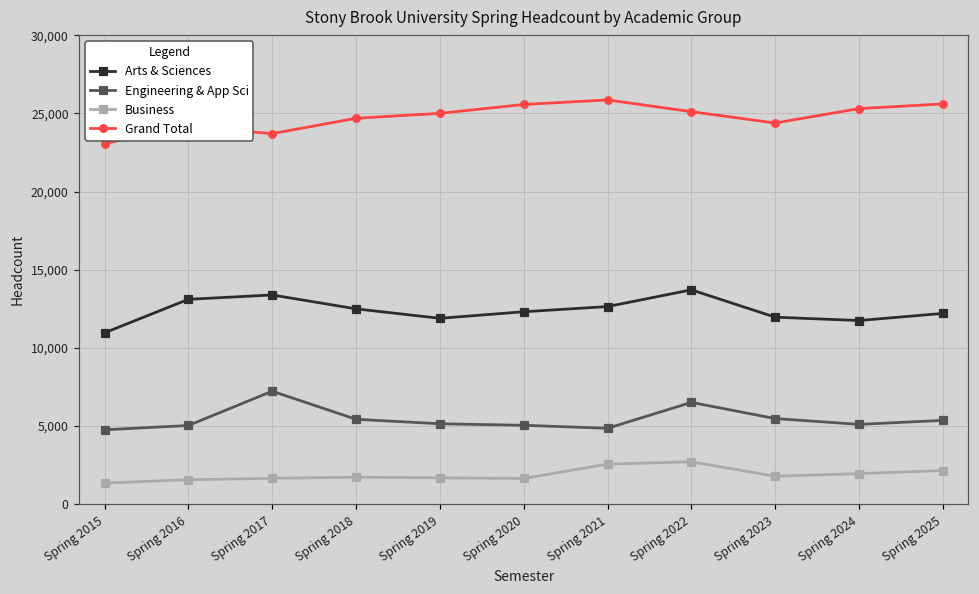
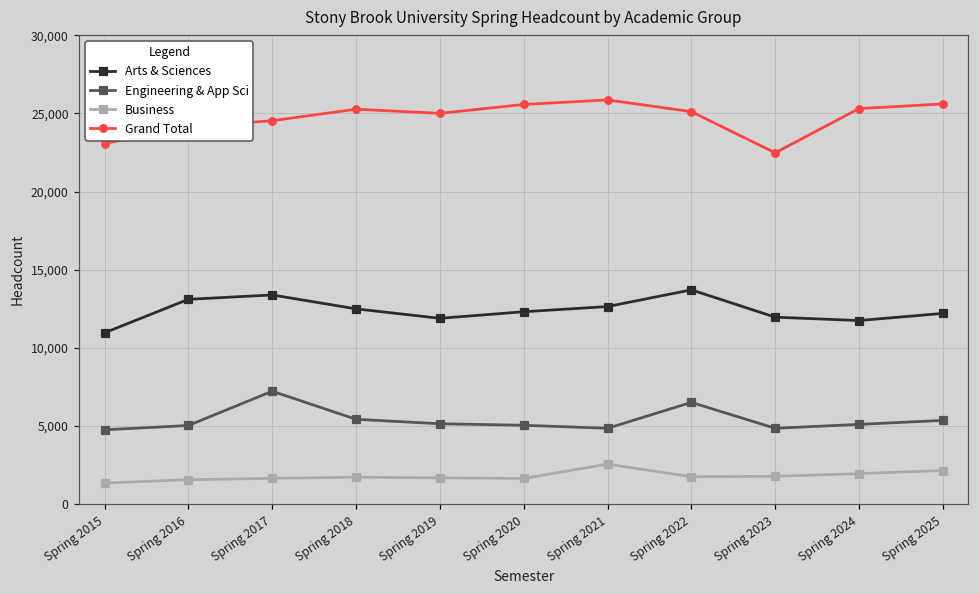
  {
    "Arts & Sciences": {
      "Spring 2015": "11,000",
      "Spring 2016": "13,100",
      "Spring 2017": "13,400",
      "Spring 2018": "12,500",
      "Spring 2019": "11,900",
      "Spring 2020": "12,300",
      "Spring 2021": "12,600",
      "Spring 2022": "13,700",
      "Spring 2023": "12,000",
      "Spring 2024": "11,800",
      "Spring 2025": "12,200"
    },
    "Engineering & App Sci": {
      "Spring 2015": "4,800",
      "Spring 2016": "5,000",
      "Spring 2017": "7,200",
      "Spring 2018": "5,400",
      "Spring 2019": "5,100",
      "Spring 2020": "5,000",
      "Spring 2021": "4,900",
      "Spring 2022": "6,500",
-     "Spring 2023": "5,500",
+     "Spring 2023": "4,900",
      "Spring 2024": "5,100",
      "Spring 2025": "5,400"
    },
    "Business": {
      "Spring 2015": "1,400",
      "Spring 2016": "1,600",
      "Spring 2017": "1,700",
      "Spring 2018": "1,700",
      "Spring 2019": "1,700",
      "Spring 2020": "1,600",
      "Spring 2021": "2,600",
-     "Spring 2022": "2,700",
+     "Spring 2022": "1,800",
      "Spring 2023": "1,800",
      "Spring 2024": "2,000",
      "Spring 2025": "2,200"
    },
    "Grand Total": {
      "Spring 2015": "23,100",
-     "Spring 2017": "23,700",
-     "Spring 2018": "24,700",
+     "Spring 2017": "24,500",
+     "Spring 2018": "25,300",
      "Spring 2019": "25,000",
      "Spring 2020": "25,600",
      "Spring 2021": "25,900",
      "Spring 2022": "25,100",
-     "Spring 2023": "24,400",
+     "Spring 2023": "22,500",
      "Spring 2024": "25,300",
      "Spring 2025": "25,600"
    }
  }
